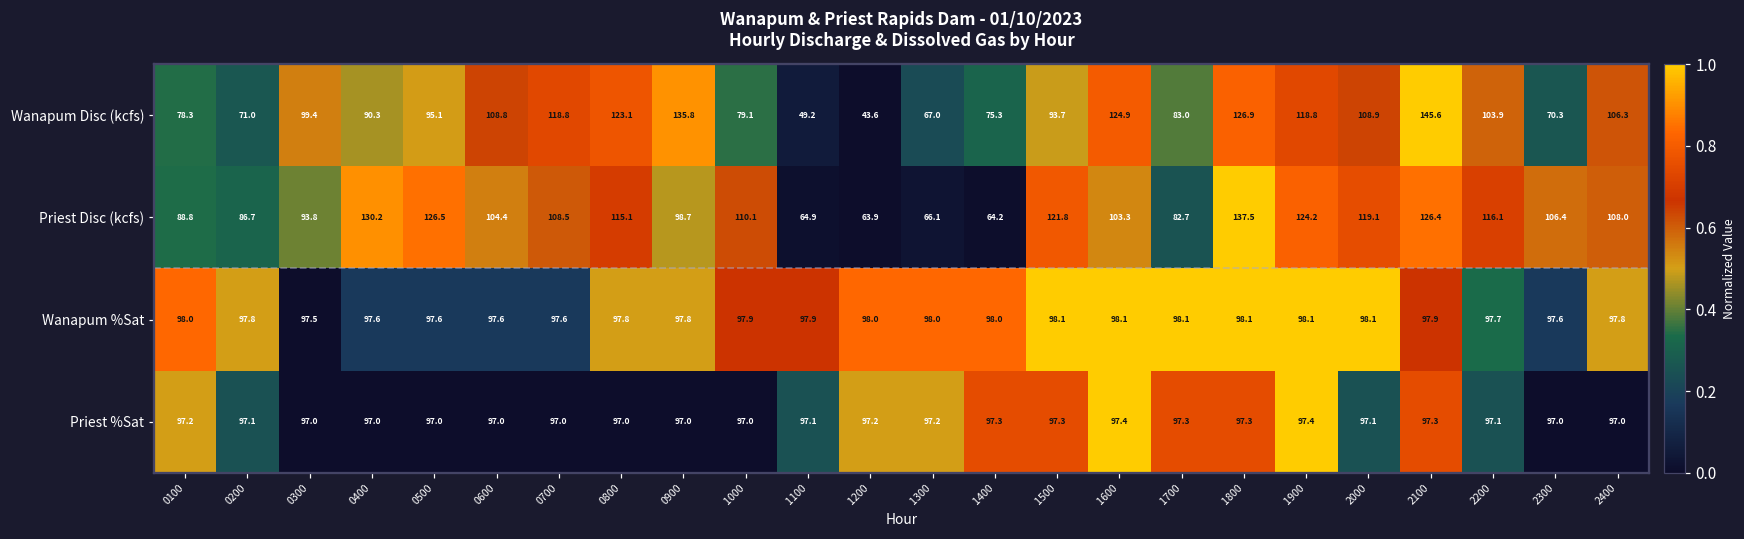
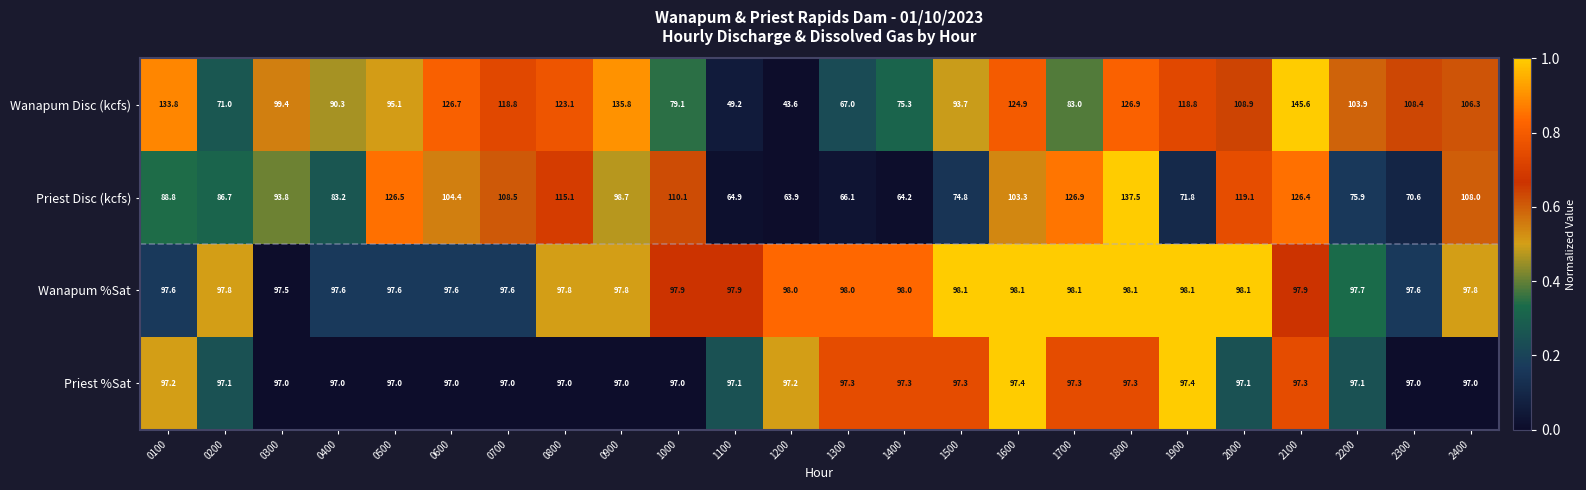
  {
    "Wanapum Disc (kcfs)": {
-     "0100": 78.3,
+     "0100": 133.8,
      "0200": 71.0,
      "0300": 99.4,
      "0400": 90.3,
      "0500": 95.1,
-     "0600": 108.8,
+     "0600": 126.7,
      "0700": 118.8,
      "0800": 123.1,
      "0900": 135.8,
      "1000": 79.1,
      "1100": 49.2,
      "1200": 43.6,
      "1300": 67.0,
      "1400": 75.3,
      "1500": 93.7,
      "1600": 124.9,
      "1700": 83.0,
      "1800": 126.9,
      "1900": 118.8,
      "2000": 108.9,
      "2100": 145.6,
      "2200": 103.9,
-     "2300": 70.3,
+     "2300": 108.4,
      "2400": 106.3
    },
    "Priest Disc (kcfs)": {
      "0100": 88.8,
      "0200": 86.7,
      "0300": 93.8,
-     "0400": 130.2,
+     "0400": 83.2,
      "0500": 126.5,
      "0600": 104.4,
      "0700": 108.5,
      "0800": 115.1,
      "0900": 98.7,
      "1000": 110.1,
      "1100": 64.9,
      "1200": 63.9,
      "1300": 66.1,
      "1400": 64.2,
-     "1500": 121.8,
+     "1500": 74.8,
      "1600": 103.3,
-     "1700": 82.7,
+     "1700": 126.9,
      "1800": 137.5,
-     "1900": 124.2,
+     "1900": 71.8,
      "2000": 119.1,
      "2100": 126.4,
-     "2200": 116.1,
-     "2300": 106.4,
+     "2200": 75.9,
+     "2300": 70.6,
      "2400": 108.0
    },
    "Wanapum %Sat": {
-     "0100": 98.0,
+     "0100": 97.6,
      "0200": 97.8,
      "0300": 97.5,
      "0400": 97.6,
      "0500": 97.6,
      "0600": 97.6,
      "0700": 97.6,
      "0800": 97.8,
      "0900": 97.8,
      "1000": 97.9,
      "1100": 97.9,
      "1200": 98.0,
      "1300": 98.0,
      "1400": 98.0,
      "1500": 98.1,
      "1600": 98.1,
      "1700": 98.1,
      "1800": 98.1,
      "1900": 98.1,
      "2000": 98.1,
      "2100": 97.9,
      "2200": 97.7,
      "2300": 97.6,
      "2400": 97.8
    },
    "Priest %Sat": {
      "0100": 97.2,
      "0200": 97.1,
      "0300": 97.0,
      "0400": 97.0,
      "0500": 97.0,
      "0600": 97.0,
      "0700": 97.0,
      "0800": 97.0,
      "0900": 97.0,
      "1000": 97.0,
      "1100": 97.1,
      "1200": 97.2,
-     "1300": 97.2,
+     "1300": 97.3,
      "1400": 97.3,
      "1500": 97.3,
      "1600": 97.4,
      "1700": 97.3,
      "1800": 97.3,
      "1900": 97.4,
      "2000": 97.1,
      "2100": 97.3,
      "2200": 97.1,
      "2300": 97.0,
      "2400": 97.0
    }
  }
